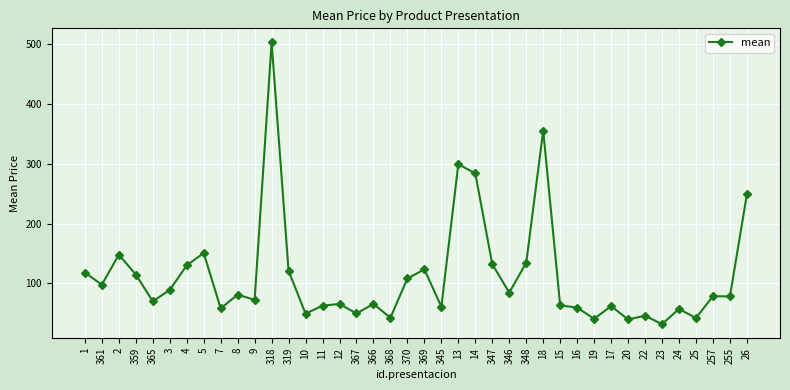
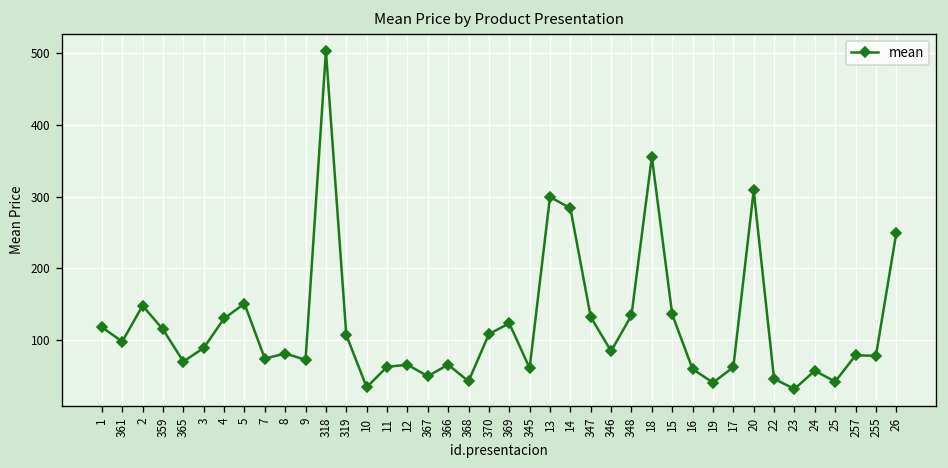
  {
    "1": 120,
    "361": 100,
    "2": 150,
    "359": 110,
    "365": 70,
    "3": 90,
    "4": 130,
    "5": 150,
-   "7": 60,
+   "7": 70,
    "8": 80,
    "9": 70,
    "318": 500,
-   "319": 120,
-   "10": 50,
+   "319": 110,
+   "10": 30,
    "11": 60,
    "12": 70,
    "367": 50,
    "366": 70,
    "368": 40,
    "370": 110,
    "369": 120,
    "345": 60,
    "13": 300,
    "14": 280,
    "347": 130,
    "346": 80,
    "348": 130,
    "18": 360,
-   "15": 60,
+   "15": 140,
    "16": 60,
    "19": 40,
    "17": 60,
-   "20": 40,
+   "20": 310,
    "22": 50,
    "23": 30,
    "24": 60,
    "25": 40,
    "257": 80,
    "255": 80,
    "26": 250
  }
